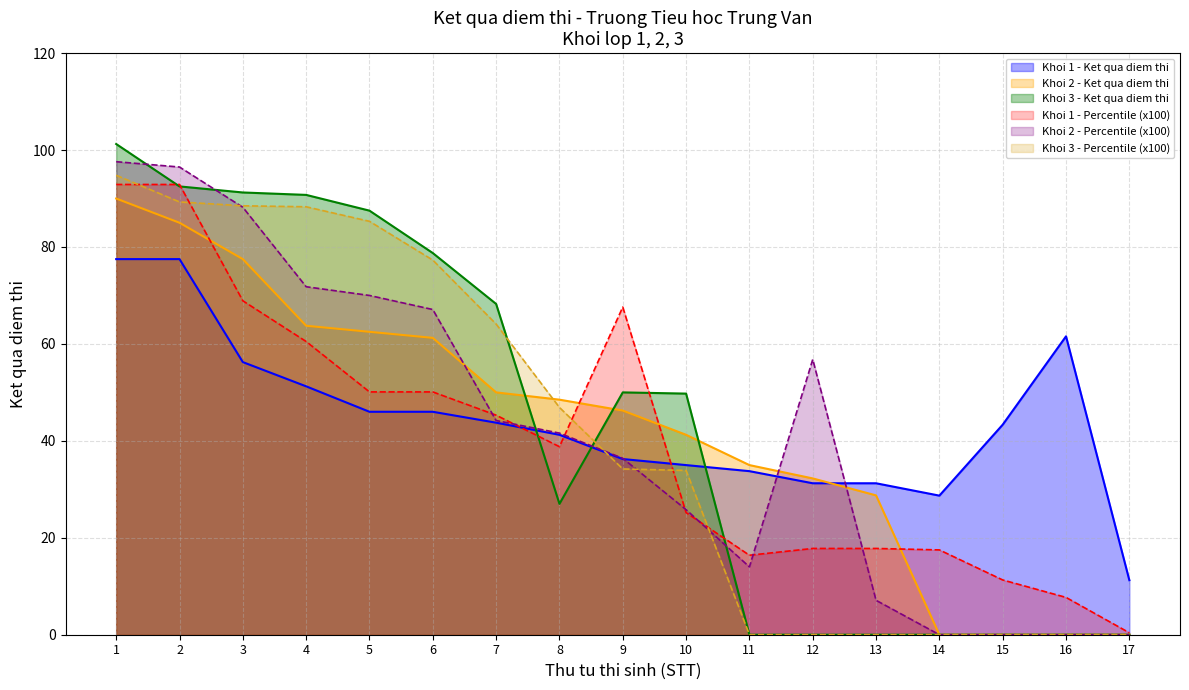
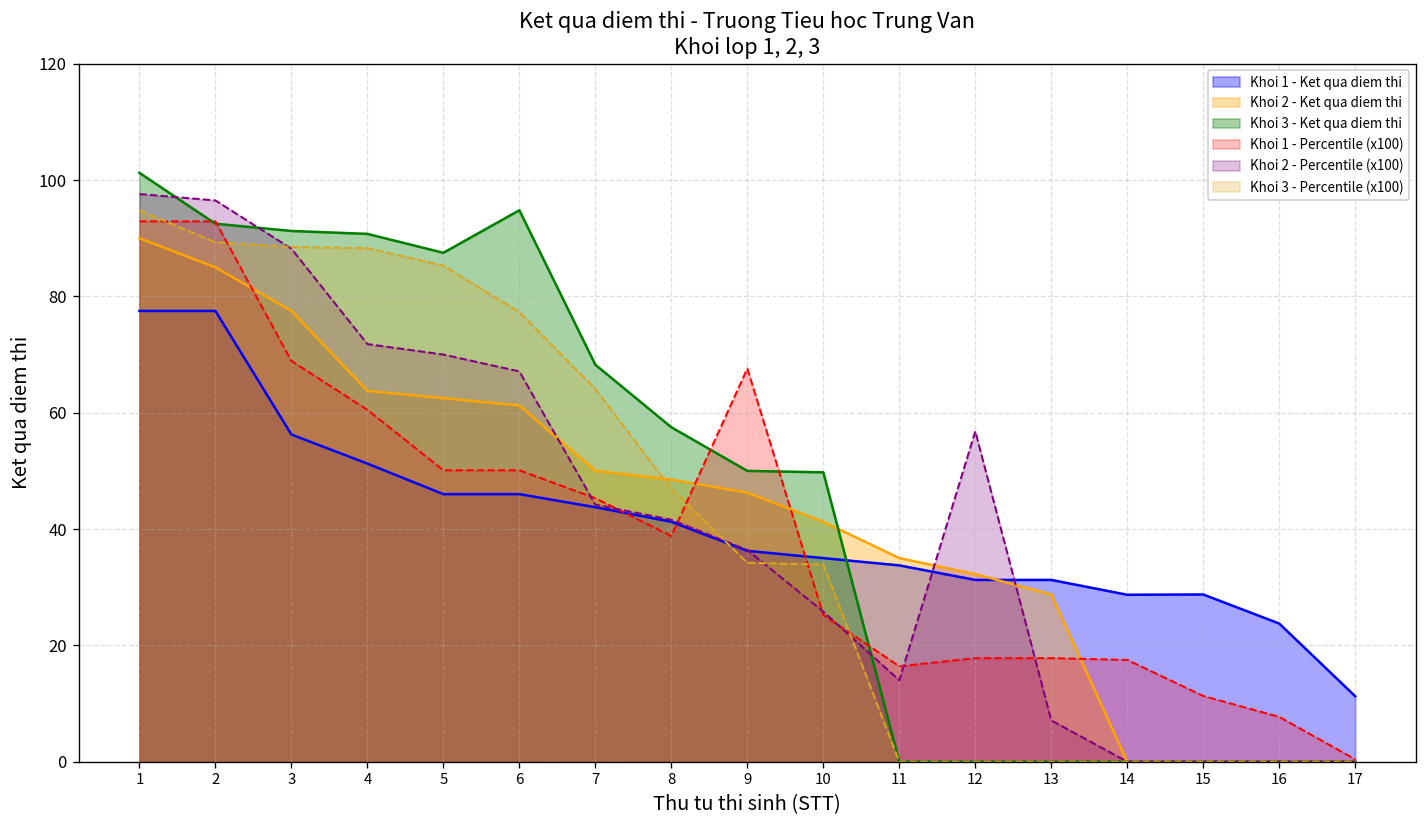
  {
    "Khoi 1 - Ket qua diem thi": {
      "1": 78,
      "2": 78,
      "3": 56,
      "4": 51,
      "5": 46,
      "6": 46,
      "10": 35,
      "11": 34,
      "12": 31,
      "13": 31,
      "14": 29,
-     "15": 43,
-     "16": 62,
+     "15": 29,
+     "16": 24,
      "17": 11
    },
    "Khoi 3 - Ket qua diem thi": {
      "1": 101,
      "3": 91,
      "4": 91,
      "5": 88,
-     "6": 79,
+     "6": 95,
      "7": 68,
-     "8": 27,
+     "8": 58,
      "9": 50,
      "10": 50
    },
    "Khoi 1 - Percentile (x100)": {
      "1": 93,
      "3": 69,
      "4": 61,
      "5": 50,
      "6": 50,
      "7": 45,
      "8": 39,
      "9": 68,
      "10": 25,
      "11": 16,
      "12": 18,
      "13": 18,
      "14": 18,
      "15": 11,
      "16": 8
    },
    "Khoi 2 - Percentile (x100)": {
      "1": 98,
      "2": 97,
      "4": 72,
      "5": 70,
      "6": 67,
      "10": 26,
      "11": 14,
      "12": 57,
      "13": 7
    }
  }
